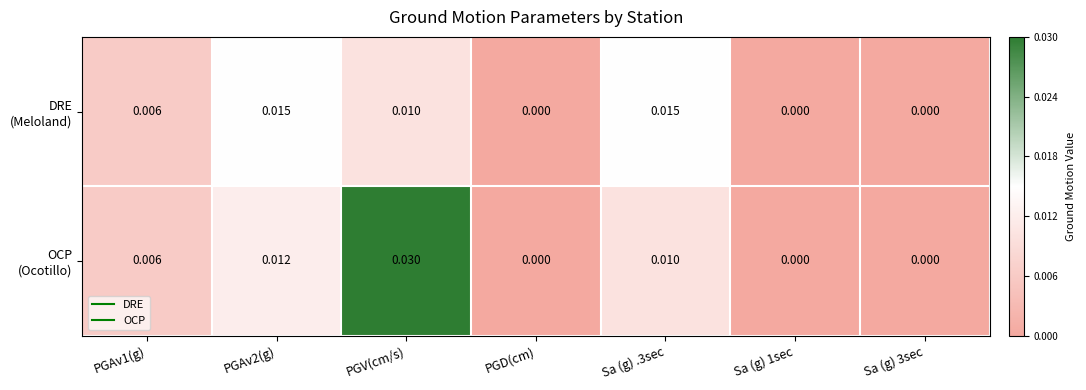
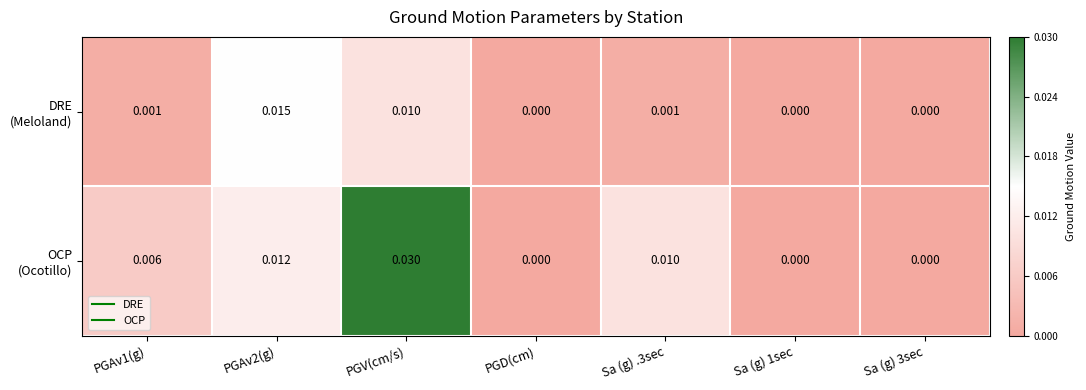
  {
    "DRE (Meloland)": {
-     "PGAv1(g)": 0.006,
+     "PGAv1(g)": 0.001,
      "PGAv2(g)": 0.015,
      "PGV(cm/s)": 0.010,
      "PGD(cm)": 0.000,
-     "Sa (g) .3sec": 0.015,
+     "Sa (g) .3sec": 0.001,
      "Sa (g) 1sec": 0.000,
      "Sa (g) 3sec": 0.000
    },
    "OCP (Ocotillo)": {
      "PGAv1(g)": 0.006,
      "PGAv2(g)": 0.012,
      "PGV(cm/s)": 0.030,
      "PGD(cm)": 0.000,
      "Sa (g) .3sec": 0.010,
      "Sa (g) 1sec": 0.000,
      "Sa (g) 3sec": 0.000
    }
  }
